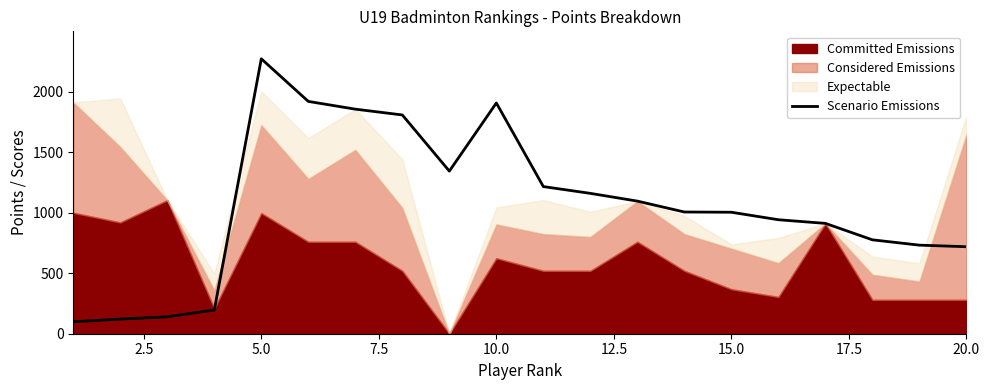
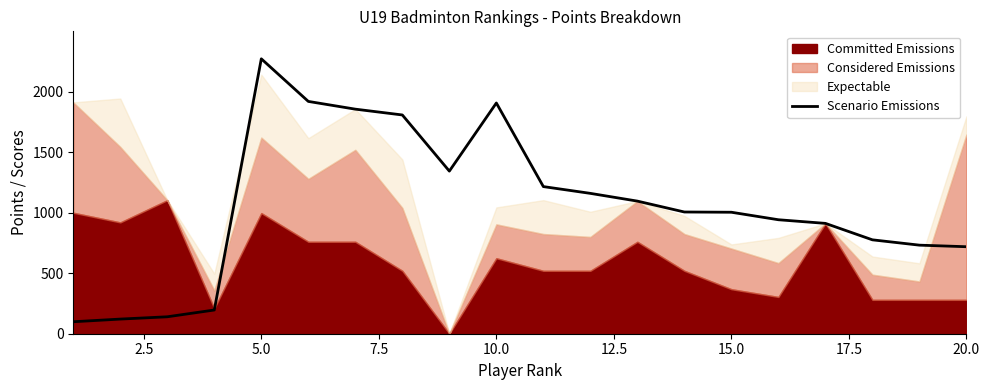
  {
    "Scenario Emissions": {
      "5.0": 2270,
      "10.0": 1910,
      "15.0": 1000,
      "20.0": 720
    },
    "Committed Emissions": {
      "5.0": 1000,
      "10.0": 620,
      "15.0": 370,
      "20.0": 280
    },
    "Considered Emissions": {
-     "5.0": 730,
+     "5.0": 620,
      "10.0": 280,
      "15.0": 340,
      "20.0": 1370
    },
    "Expectable": {
-     "5.0": 280,
+     "5.0": 520,
      "10.0": 140,
      "15.0": 30,
      "20.0": 150
    }
  }
